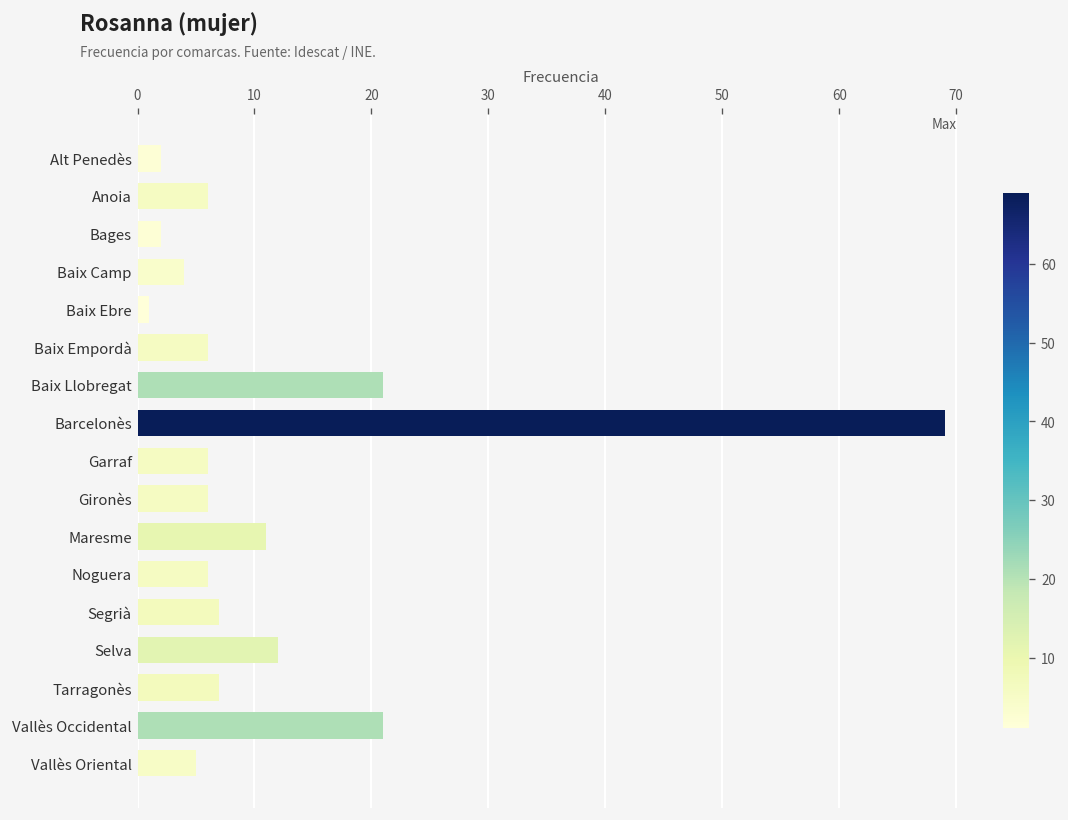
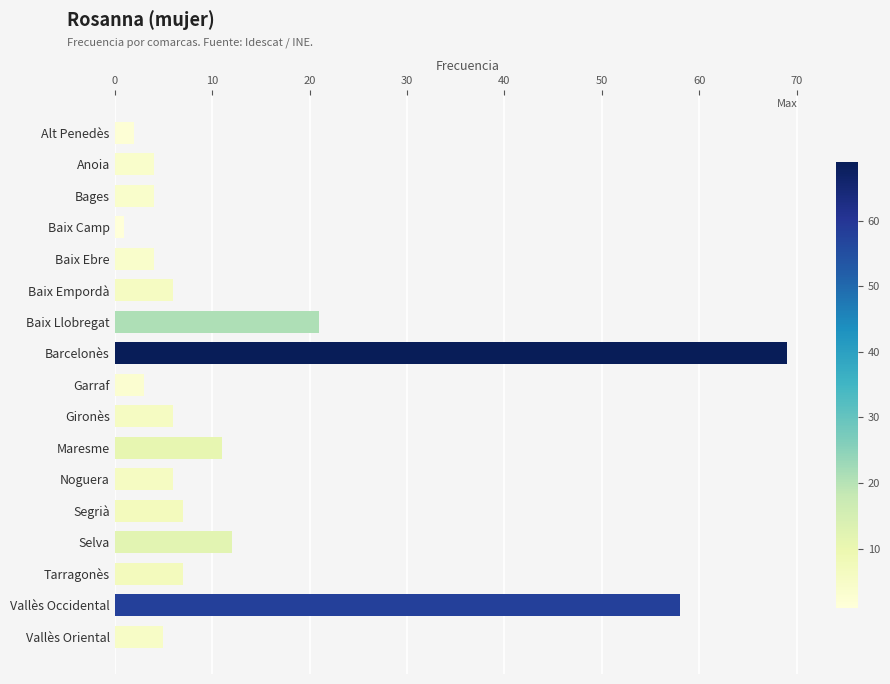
  {
    "Alt Penedès": 2,
-   "Anoia": 6,
-   "Bages": 2,
-   "Baix Camp": 4,
-   "Baix Ebre": 1,
+   "Anoia": 4,
+   "Bages": 4,
+   "Baix Camp": 1,
+   "Baix Ebre": 4,
    "Baix Empordà": 6,
    "Baix Llobregat": 21,
    "Barcelonès": 69,
-   "Garraf": 6,
+   "Garraf": 3,
    "Gironès": 6,
    "Maresme": 11,
    "Noguera": 6,
    "Segrià": 7,
    "Selva": 12,
    "Tarragonès": 7,
-   "Vallès Occidental": 21,
+   "Vallès Occidental": 58,
    "Vallès Oriental": 5
  }
